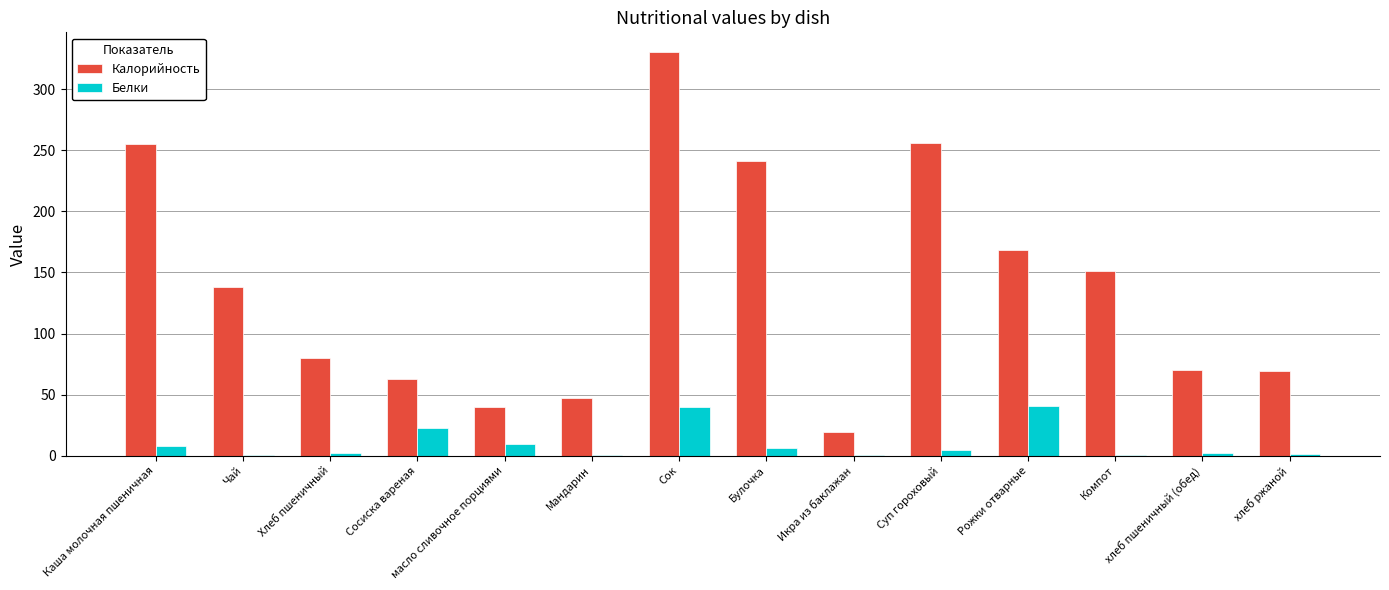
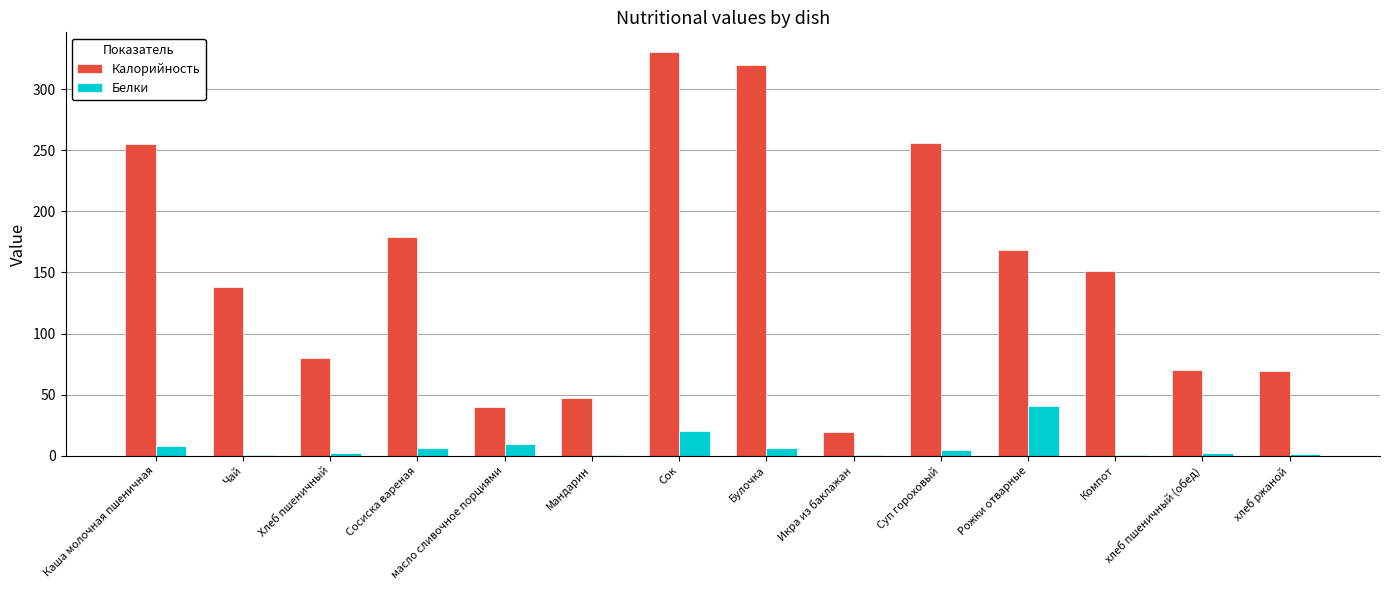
  {
    "Калорийность": {
      "Каша молочная пшеничная": 255,
      "Чай": 138,
      "Хлеб пшеничный": 80,
-     "Сосиска вареная": 63,
+     "Сосиска вареная": 179,
      "масло сливочное порциями": 40,
      "Мандарин": 47,
      "Сок": 330,
-     "Булочка": 241,
+     "Булочка": 320,
      "Икра из баклажан": 19,
      "Суп гороховый": 256,
      "Рожки отварные": 168,
      "Компот": 151,
      "хлеб пшеничный (обед)": 70,
      "хлеб ржаной": 69
    },
    "Белки": {
      "Каша молочная пшеничная": 8,
      "Хлеб пшеничный": 2,
-     "Сосиска вареная": 23,
+     "Сосиска вареная": 6,
      "масло сливочное порциями": 10,
-     "Сок": 40,
+     "Сок": 20,
      "Булочка": 7,
      "Суп гороховый": 4,
      "Рожки отварные": 41,
      "хлеб пшеничный (обед)": 2
    }
  }
